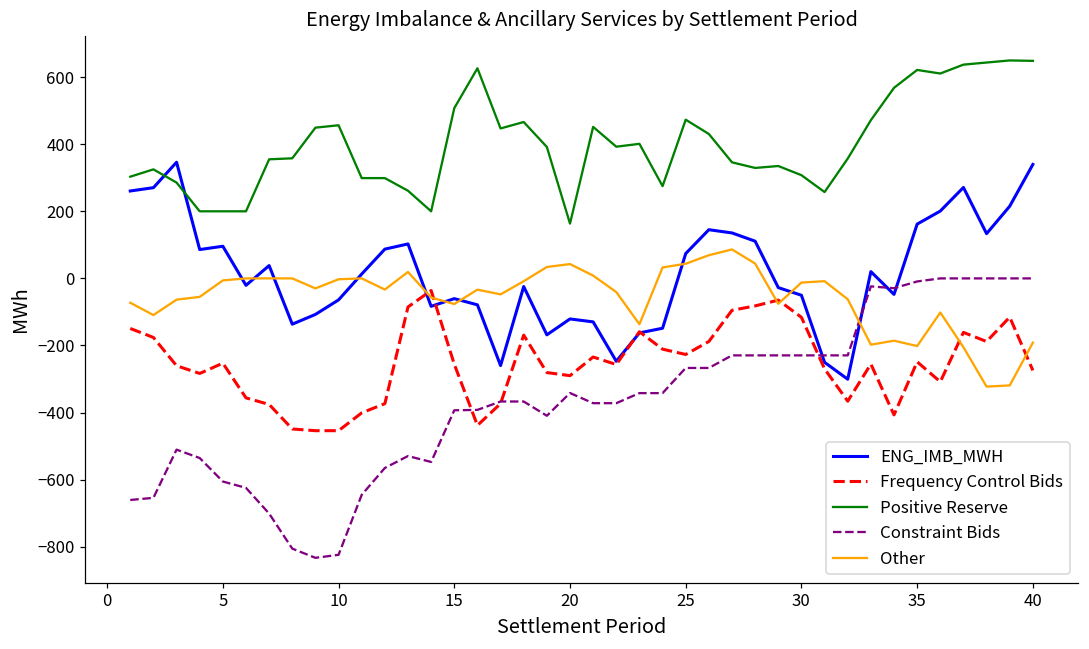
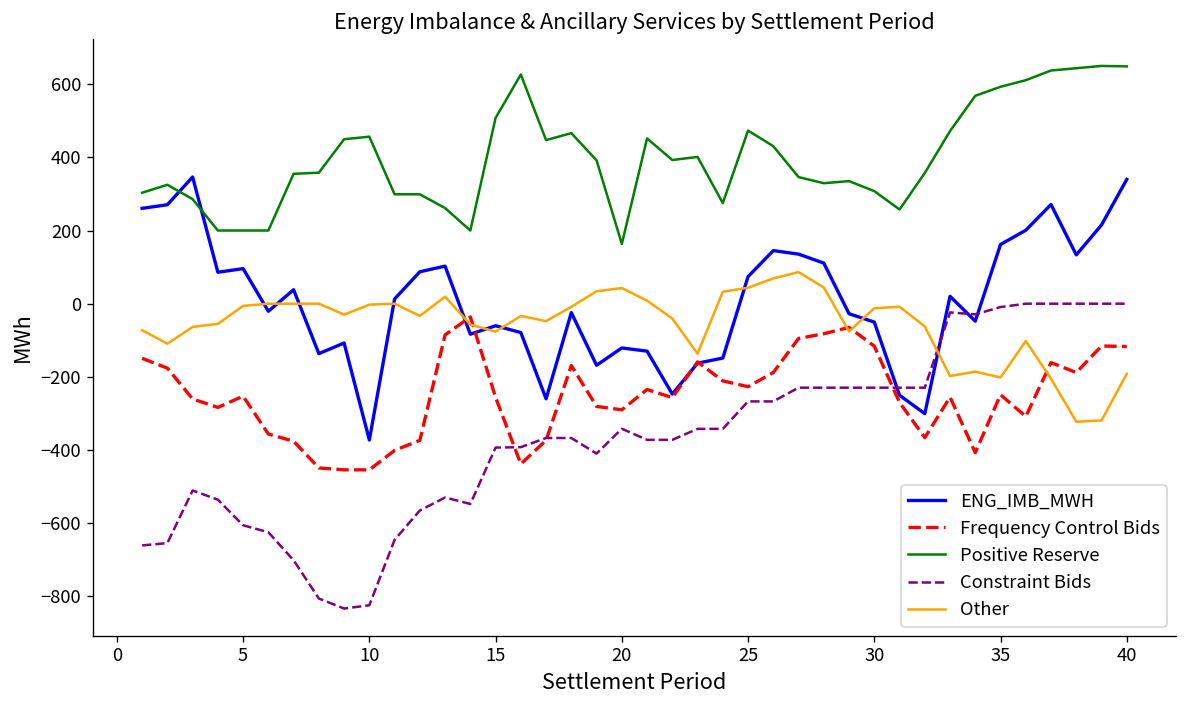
  {
    "ENG_IMB_MWH": {
      "5": 100,
-     "10": -60,
+     "10": -370,
      "15": -60,
      "20": -120,
      "25": 70,
      "30": -50,
      "35": 160,
      "40": 340
    },
    "Frequency Control Bids": {
      "5": -250,
      "10": -450,
      "15": -260,
      "20": -290,
      "25": -230,
      "30": -120,
      "35": -250,
-     "40": -270
+     "40": -120
    },
    "Positive Reserve": {
      "5": 200,
      "10": 460,
      "15": 510,
      "20": 160,
      "25": 470,
      "30": 310,
-     "35": 620,
+     "35": 590,
      "40": 650
    },
    "Constraint Bids": {
      "5": -610,
      "10": -820,
      "15": -390,
      "20": -340,
      "25": -270,
      "30": -230,
      "35": -10,
      "40": 0
    },
    "Other": {
      "5": -10,
      "10": 0,
      "15": -80,
      "20": 40,
      "25": 40,
      "30": -10,
      "35": -200,
      "40": -190
    }
  }
